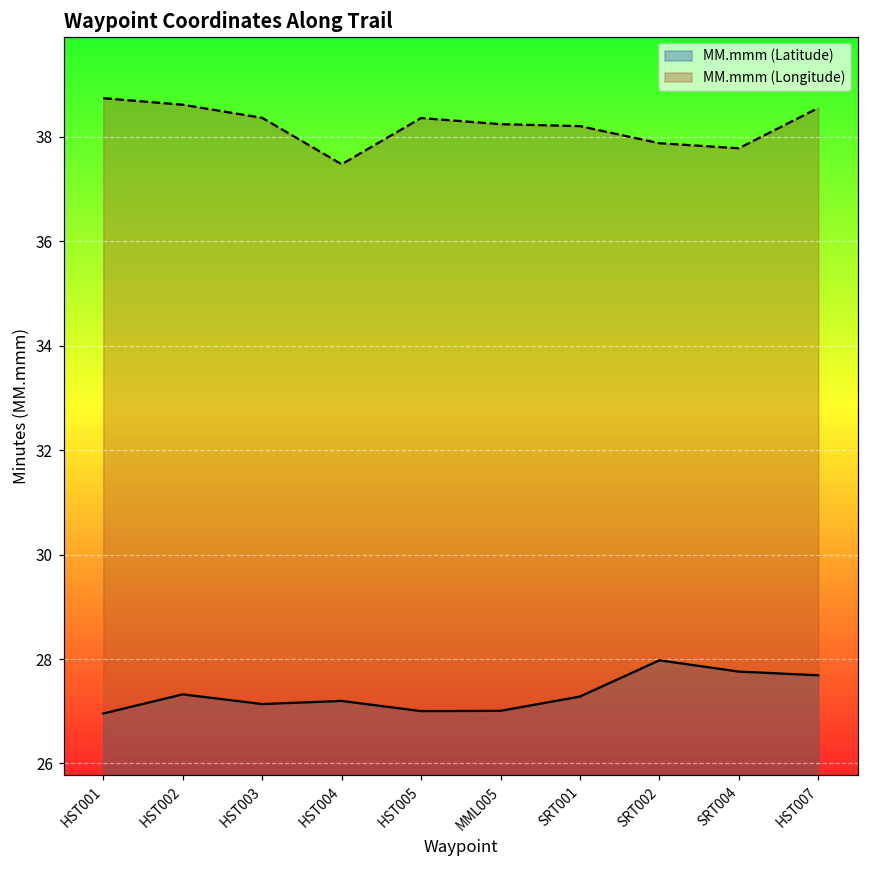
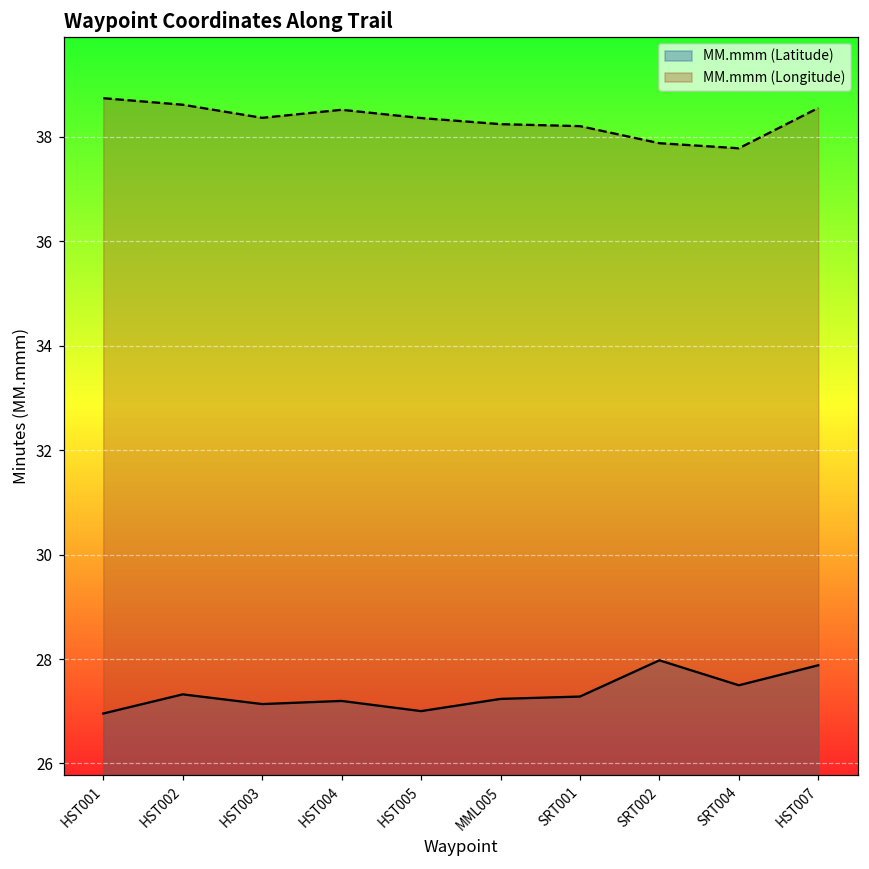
  {
    "MM.mmm (Latitude)": {
      "HST001": 27.0,
      "HST002": 27.3,
      "HST003": 27.1,
      "HST004": 27.2,
      "HST005": 27.0,
-     "MML005": 27.0,
+     "MML005": 27.2,
      "SRT001": 27.3,
      "SRT002": 28.0,
-     "SRT004": 27.8,
-     "HST007": 27.7
+     "SRT004": 27.5,
+     "HST007": 27.9
    },
    "MM.mmm (Longitude)": {
      "HST001": 38.7,
      "HST002": 38.6,
      "HST003": 38.4,
-     "HST004": 37.5,
+     "HST004": 38.5,
      "HST005": 38.4,
      "MML005": 38.2,
      "SRT001": 38.2,
      "SRT002": 37.9,
      "SRT004": 37.8,
      "HST007": 38.6
    }
  }
